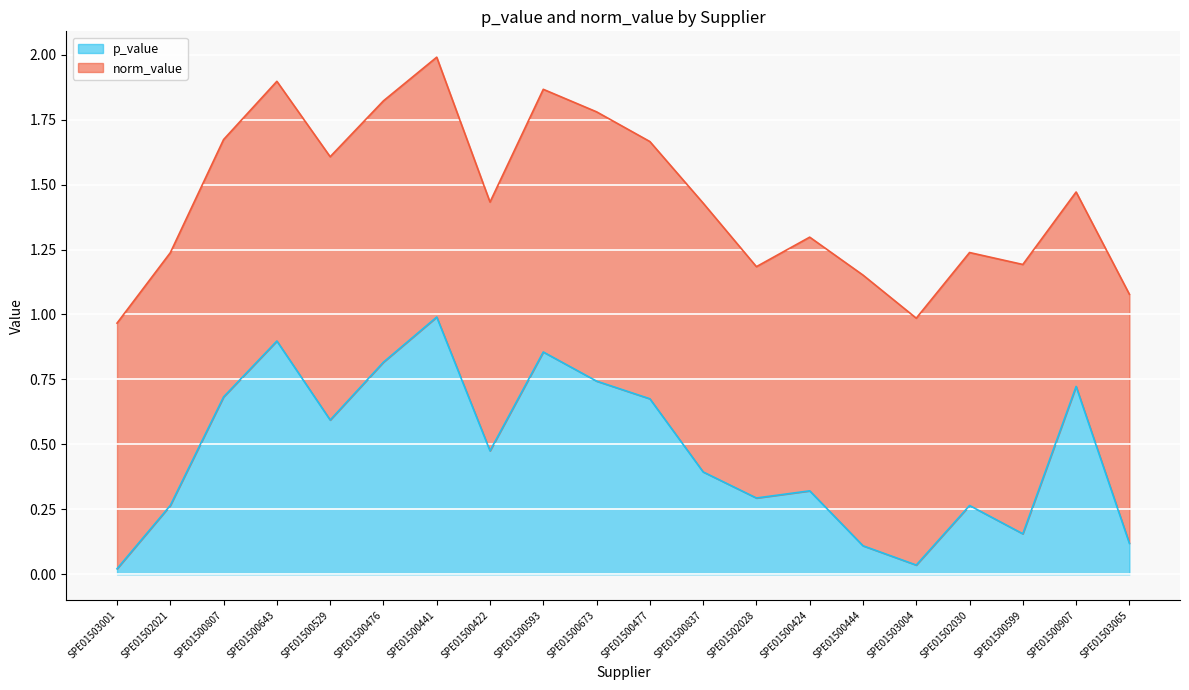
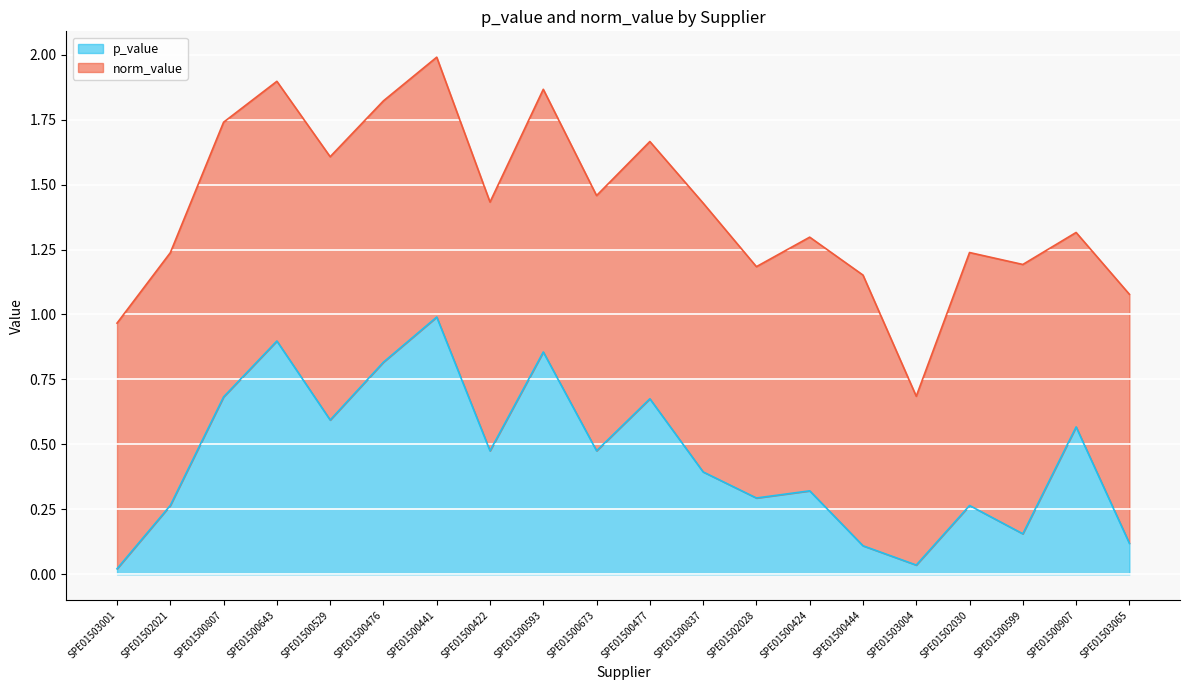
  {
    "p_value": {
      "SPE01503001": 0.02,
      "SPE01502021": 0.27,
      "SPE01500807": 0.68,
      "SPE01500643": 0.90,
      "SPE01500529": 0.59,
      "SPE01500476": 0.82,
      "SPE01500441": 0.99,
      "SPE01500422": 0.48,
      "SPE01500593": 0.86,
-     "SPE01500673": 0.74,
+     "SPE01500673": 0.48,
      "SPE01500477": 0.68,
      "SPE01500837": 0.39,
      "SPE01502028": 0.29,
      "SPE01500424": 0.32,
      "SPE01500444": 0.11,
      "SPE01503004": 0.04,
      "SPE01502030": 0.26,
      "SPE01500599": 0.16,
-     "SPE01500907": 0.72,
+     "SPE01500907": 0.57,
      "SPE01503065": 0.12
    },
    "norm_value": {
      "SPE01503001": 0.95,
      "SPE01502021": 0.97,
-     "SPE01500807": 0.99,
+     "SPE01500807": 1.06,
      "SPE01500643": 1.00,
      "SPE01500529": 1.01,
      "SPE01500476": 1.01,
      "SPE01500441": 1.00,
      "SPE01500422": 0.96,
      "SPE01500593": 1.01,
-     "SPE01500673": 1.04,
+     "SPE01500673": 0.98,
      "SPE01500477": 0.99,
      "SPE01500837": 1.03,
      "SPE01502028": 0.89,
      "SPE01500424": 0.98,
      "SPE01500444": 1.04,
-     "SPE01503004": 0.95,
+     "SPE01503004": 0.65,
      "SPE01502030": 0.97,
      "SPE01500599": 1.04,
      "SPE01500907": 0.75,
      "SPE01503065": 0.96
    }
  }
